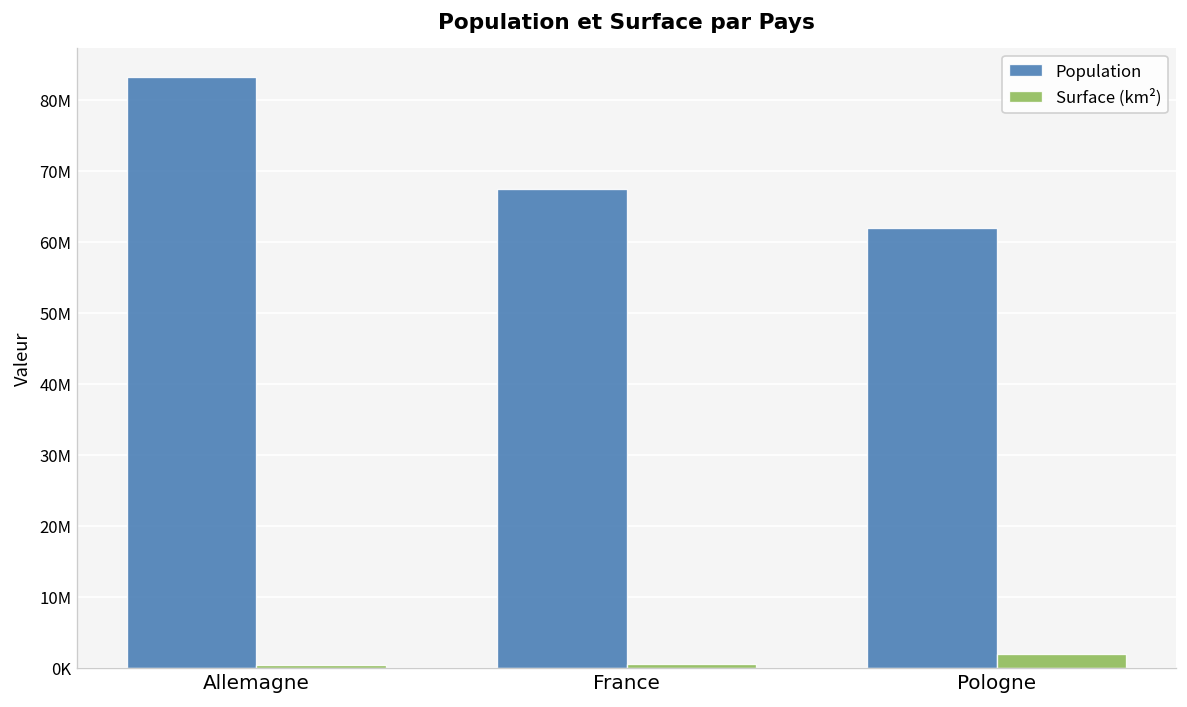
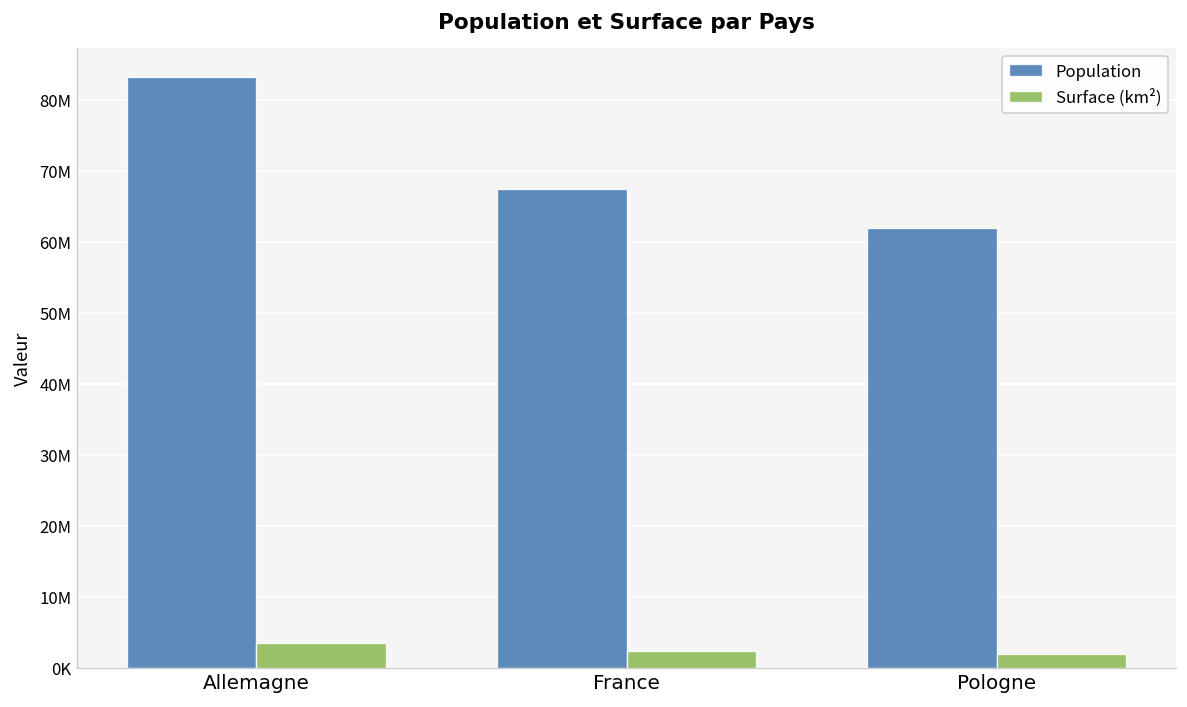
  {
    "Population": {
      "Allemagne": 83000000,
      "France": 67000000,
      "Pologne": 62000000
    },
    "Surface (km²)": {
-     "Allemagne": 0,
-     "France": 1000000,
+     "Allemagne": 3000000,
+     "France": 2000000,
      "Pologne": 2000000
    }
  }
